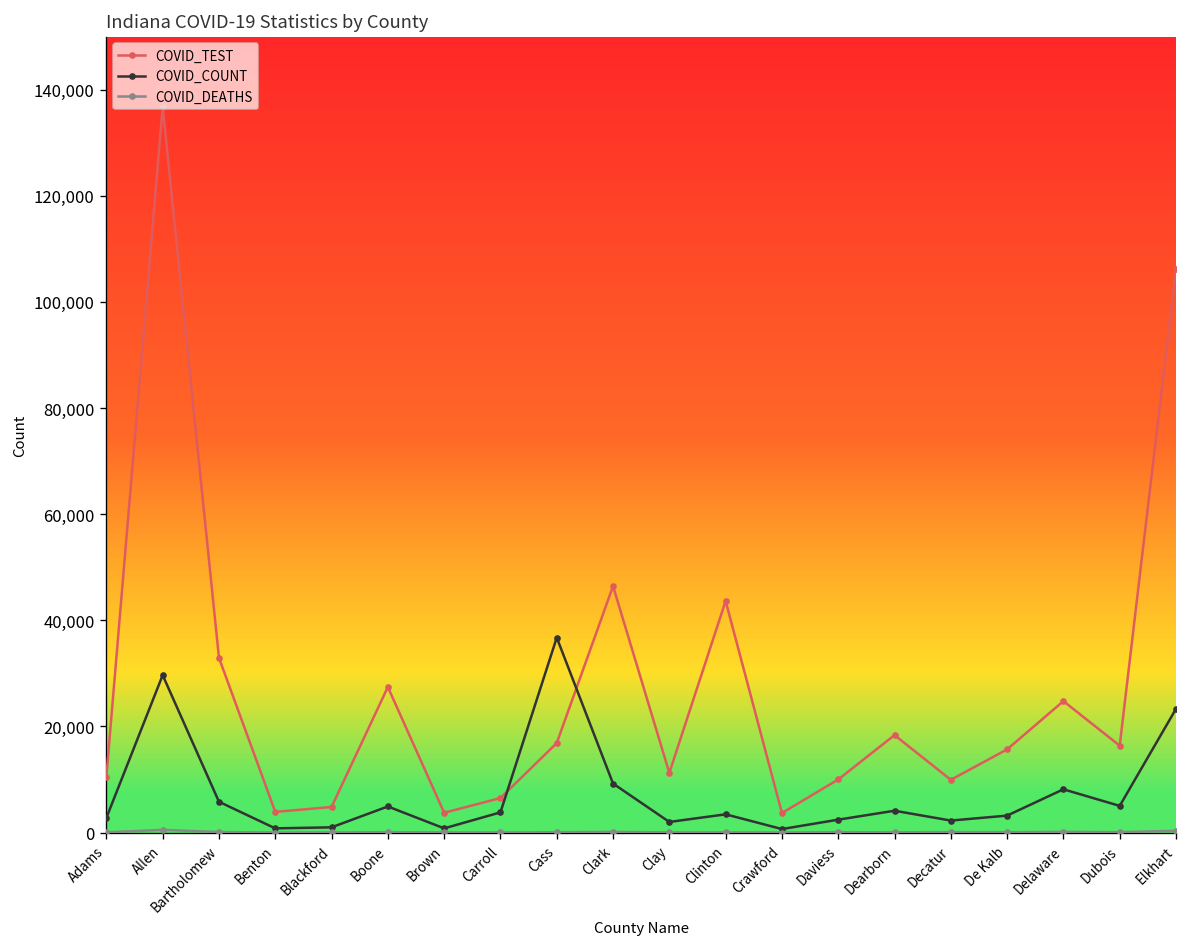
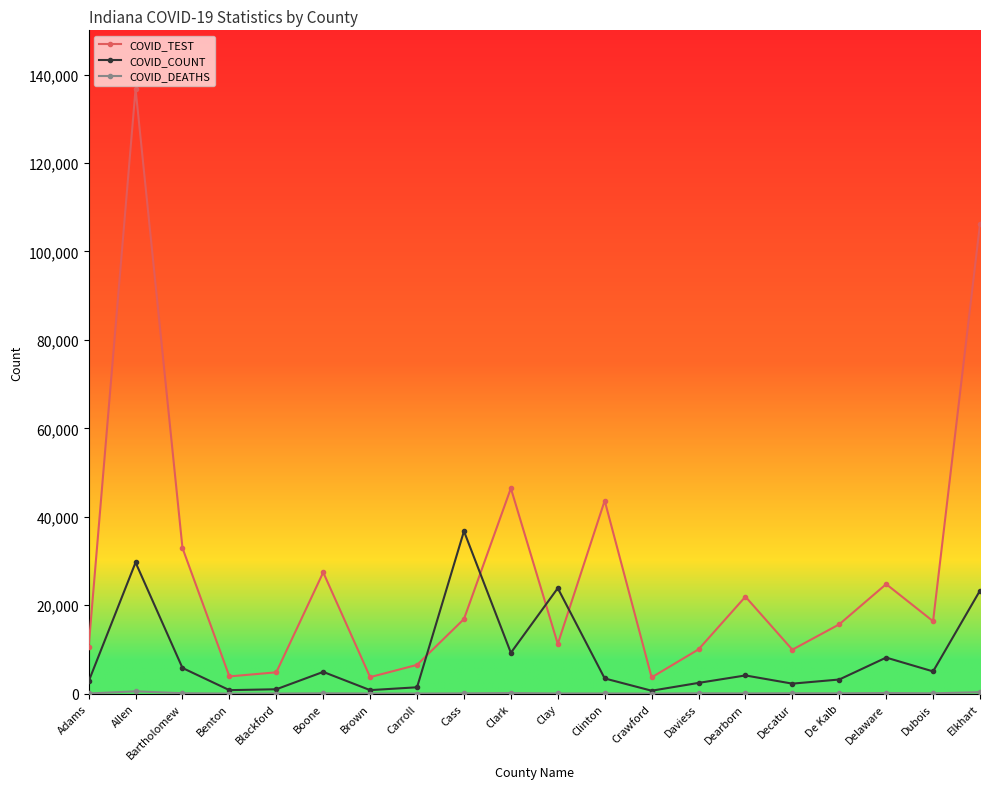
  {
    "COVID_TEST": {
      "Adams": "11,000",
      "Allen": "137,000",
      "Bartholomew": "33,000",
      "Benton": "4,000",
      "Blackford": "5,000",
      "Boone": "27,000",
      "Brown": "4,000",
      "Carroll": "7,000",
      "Cass": "17,000",
      "Clark": "46,000",
      "Clay": "11,000",
      "Clinton": "44,000",
      "Crawford": "4,000",
      "Daviess": "10,000",
-     "Dearborn": "18,000",
+     "Dearborn": "22,000",
      "Decatur": "10,000",
      "De Kalb": "16,000",
      "Delaware": "25,000",
      "Dubois": "16,000",
      "Elkhart": "106,000"
    },
    "COVID_COUNT": {
      "Adams": "3,000",
      "Allen": "30,000",
      "Bartholomew": "6,000",
      "Benton": "1,000",
      "Blackford": "1,000",
      "Boone": "5,000",
      "Brown": "1,000",
-     "Carroll": "4,000",
+     "Carroll": "1,000",
      "Cass": "37,000",
      "Clark": "9,000",
-     "Clay": "2,000",
+     "Clay": "24,000",
      "Clinton": "3,000",
      "Crawford": "1,000",
      "Daviess": "2,000",
      "Dearborn": "4,000",
      "Decatur": "2,000",
      "De Kalb": "3,000",
      "Delaware": "8,000",
      "Dubois": "5,000",
      "Elkhart": "23,000"
    },
    "COVID_DEATHS": {
      "Adams": "0",
      "Allen": "1,000",
      "Bartholomew": "0",
      "Benton": "0",
      "Blackford": "0",
      "Boone": "0",
      "Brown": "0",
      "Carroll": "0",
      "Cass": "0",
      "Clark": "0",
      "Clay": "0",
      "Clinton": "0",
      "Crawford": "0",
      "Daviess": "0",
      "Dearborn": "0",
      "Decatur": "0",
      "De Kalb": "0",
      "Delaware": "0",
      "Dubois": "0",
      "Elkhart": "0"
    }
  }
